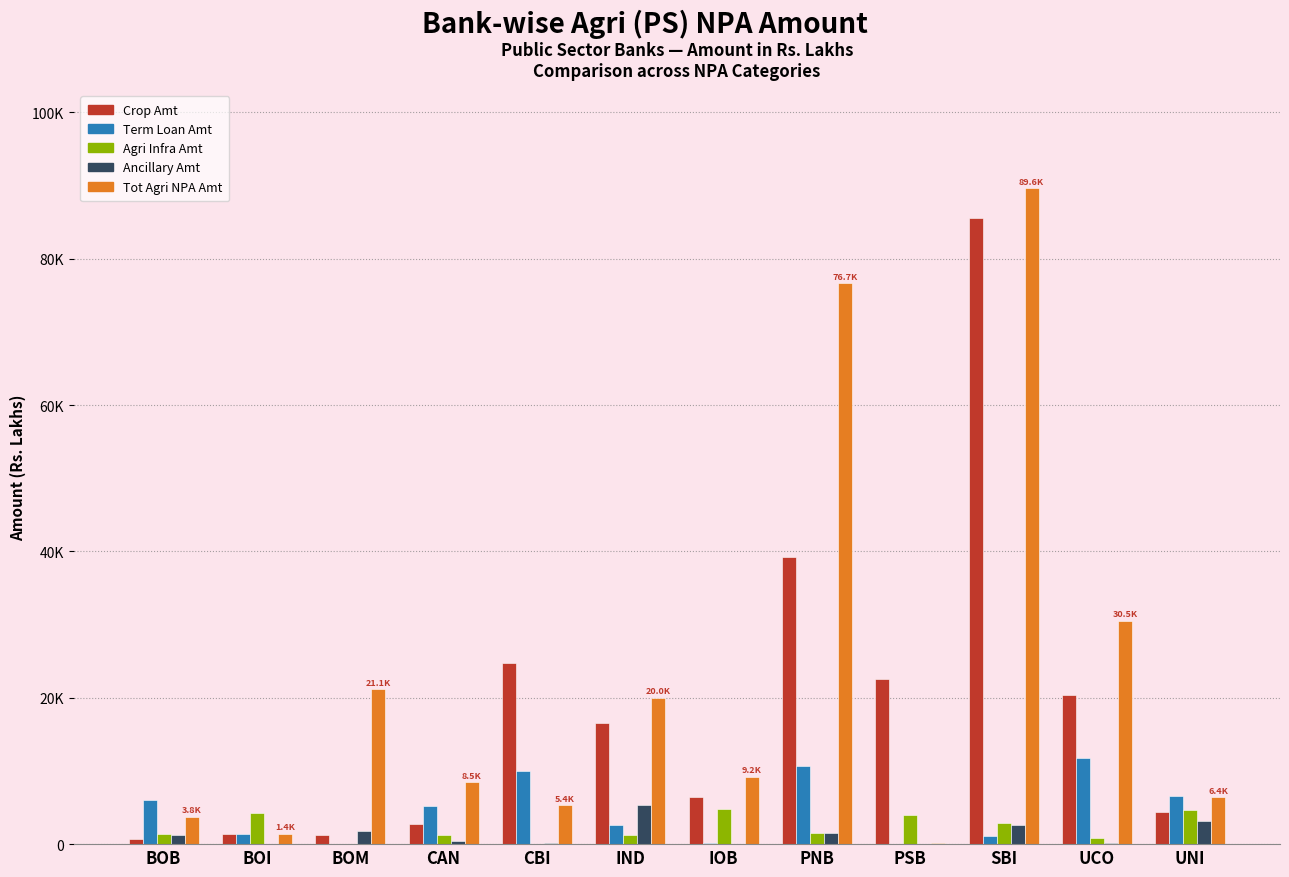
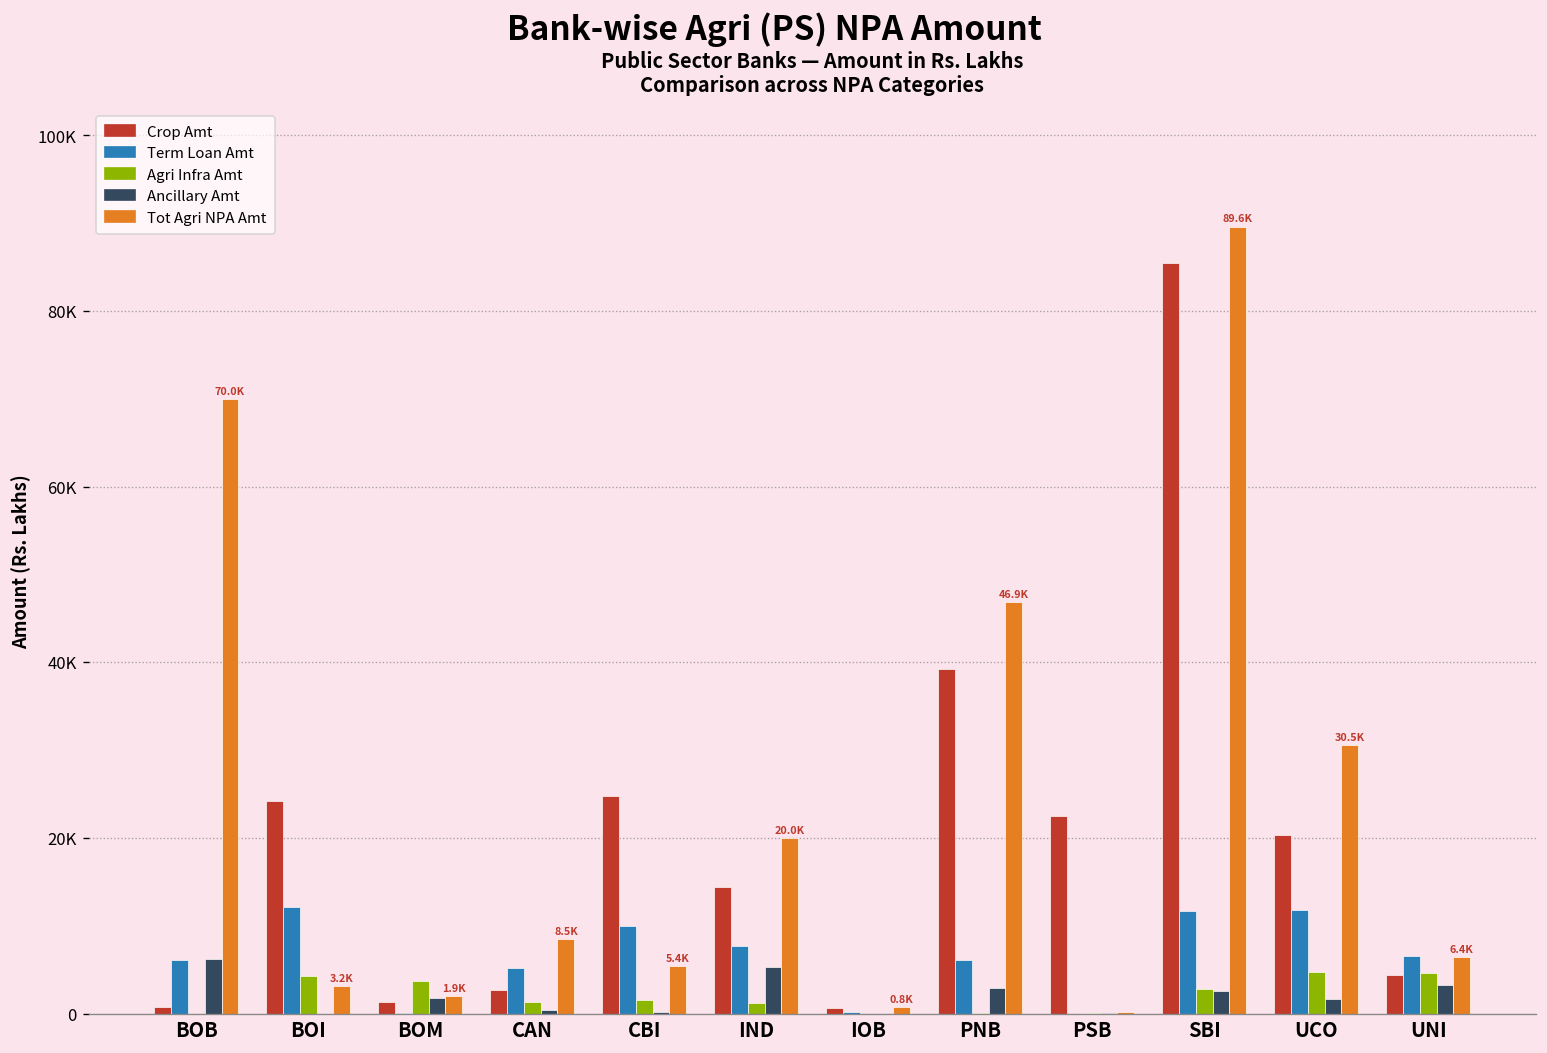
  {
    "Crop Amt": {
      "BOB": "1000",
-     "BOI": "1000",
+     "BOI": "24000",
      "BOM": "1000",
      "CAN": "3000",
      "CBI": "25000",
-     "IND": "17000",
-     "IOB": "6000",
+     "IND": "14000",
+     "IOB": "1000",
      "PNB": "39000",
      "PSB": "23000",
      "SBI": "86000",
      "UCO": "20000",
      "UNI": "4000"
    },
    "Term Loan Amt": {
      "BOB": "6000",
-     "BOI": "1000",
+     "BOI": "12000",
      "CAN": "5000",
      "CBI": "10000",
-     "IND": "3000",
-     "PNB": "11000",
-     "SBI": "1000",
+     "IND": "8000",
+     "PNB": "6000",
+     "SBI": "12000",
      "UCO": "12000",
      "UNI": "7000"
    },
    "Agri Infra Amt": {
-     "BOB": "1000",
+     "BOB": "0",
      "BOI": "4000",
-     "BOM": "0",
+     "BOM": "4000",
      "CAN": "1000",
-     "CBI": "0",
+     "CBI": "1000",
      "IND": "1000",
-     "IOB": "5000",
-     "PNB": "1000",
-     "PSB": "4000",
+     "IOB": "0",
+     "PNB": "0",
+     "PSB": "0",
      "SBI": "3000",
-     "UCO": "1000",
+     "UCO": "5000",
      "UNI": "5000"
    },
    "Ancillary Amt": {
-     "BOB": "1000",
+     "BOB": "6000",
      "BOI": "0",
      "BOM": "2000",
      "CAN": "0",
      "IND": "5000",
      "IOB": "0",
-     "PNB": "2000",
+     "PNB": "3000",
      "SBI": "3000",
-     "UCO": "0",
+     "UCO": "2000",
      "UNI": "3000"
    },
    "Tot Agri NPA Amt": {
-     "BOB": "3.8K",
-     "BOI": "1.4K",
-     "BOM": "21.1K",
+     "BOB": "70.0K",
+     "BOI": "3.2K",
+     "BOM": "1.9K",
      "CAN": "8.5K",
      "CBI": "5.4K",
      "IND": "20.0K",
-     "IOB": "9.2K",
-     "PNB": "76.7K",
+     "IOB": "0.8K",
+     "PNB": "46.9K",
      "SBI": "89.6K",
      "UCO": "30.5K",
      "UNI": "6.4K"
    }
  }
